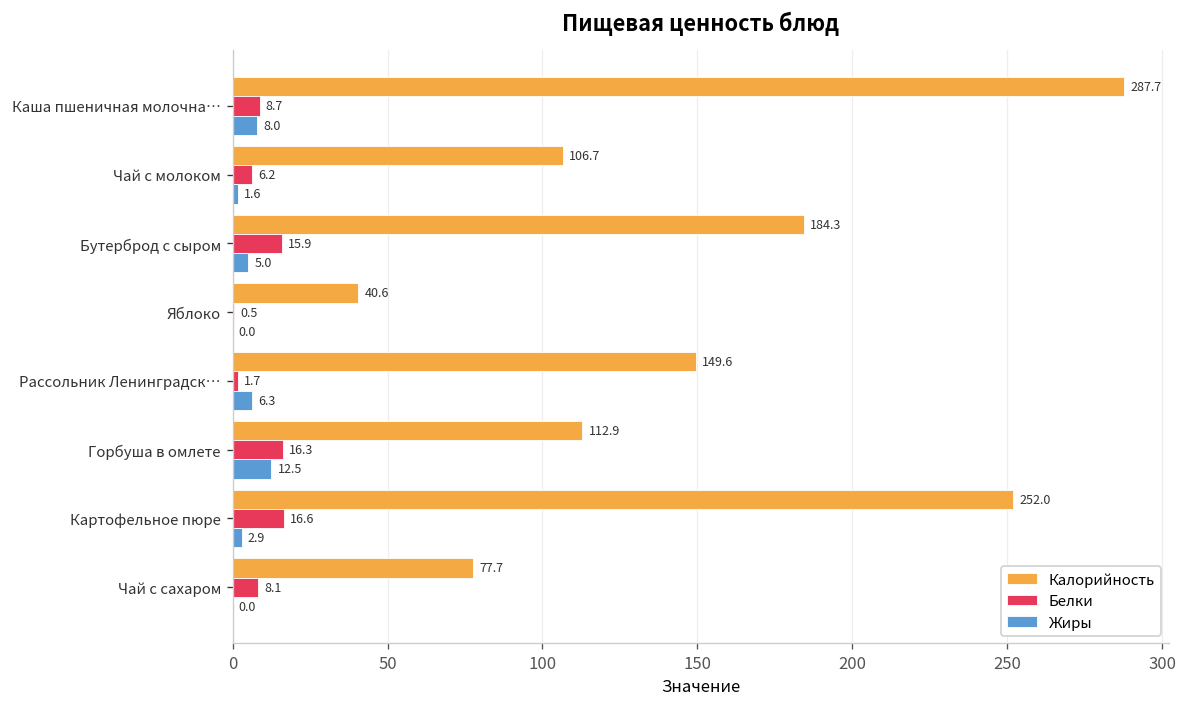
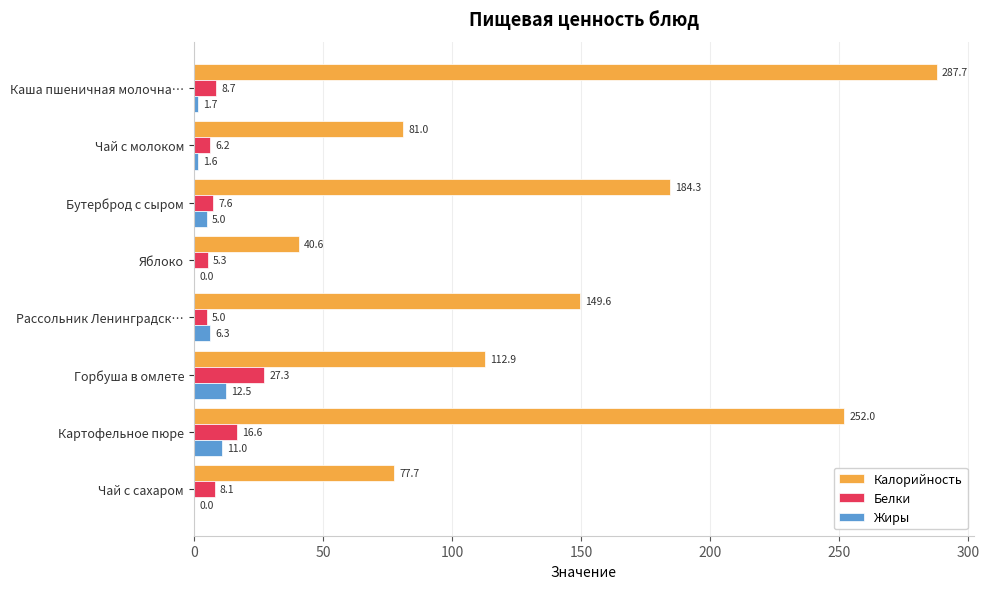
  {
    "Калорийность": {
      "Каша пшеничная молочна…": 287.7,
-     "Чай с молоком": 106.7,
+     "Чай с молоком": 81.0,
      "Бутерброд с сыром": 184.3,
      "Яблоко": 40.6,
      "Рассольник Ленинградск…": 149.6,
      "Горбуша в омлете": 112.9,
      "Картофельное пюре": 252.0,
      "Чай с сахаром": 77.7
    },
    "Белки": {
      "Каша пшеничная молочна…": 8.7,
      "Чай с молоком": 6.2,
-     "Бутерброд с сыром": 15.9,
-     "Яблоко": 0.5,
-     "Рассольник Ленинградск…": 1.7,
-     "Горбуша в омлете": 16.3,
+     "Бутерброд с сыром": 7.6,
+     "Яблоко": 5.3,
+     "Рассольник Ленинградск…": 5.0,
+     "Горбуша в омлете": 27.3,
      "Картофельное пюре": 16.6,
      "Чай с сахаром": 8.1
    },
    "Жиры": {
-     "Каша пшеничная молочна…": 8.0,
+     "Каша пшеничная молочна…": 1.7,
      "Чай с молоком": 1.6,
      "Бутерброд с сыром": 5.0,
      "Яблоко": 0.0,
      "Рассольник Ленинградск…": 6.3,
      "Горбуша в омлете": 12.5,
-     "Картофельное пюре": 2.9,
+     "Картофельное пюре": 11.0,
      "Чай с сахаром": 0.0
    }
  }
